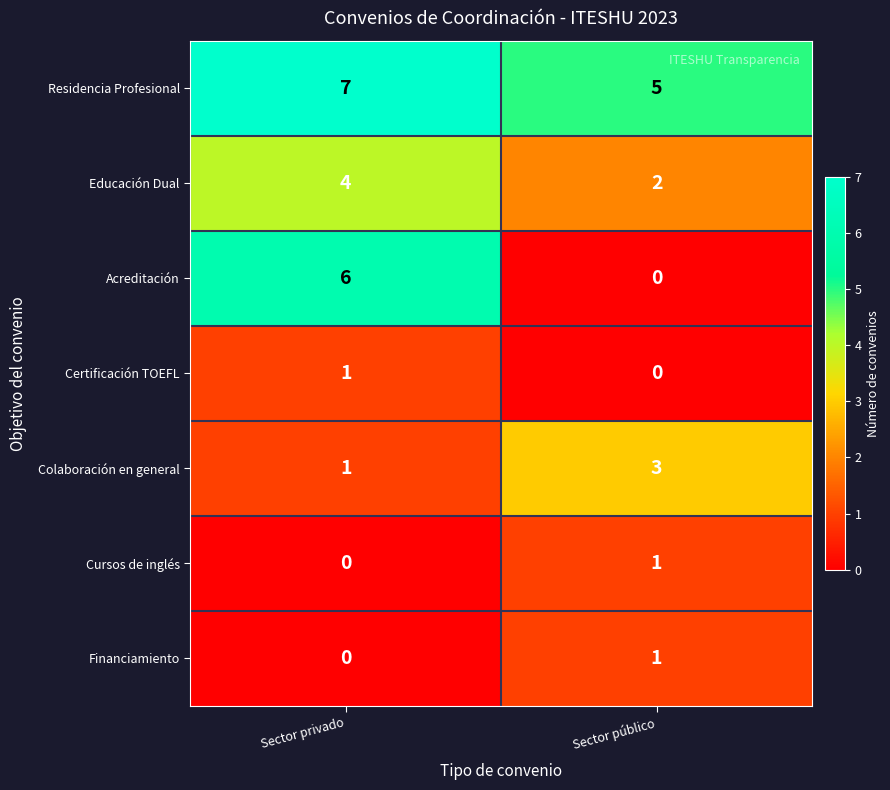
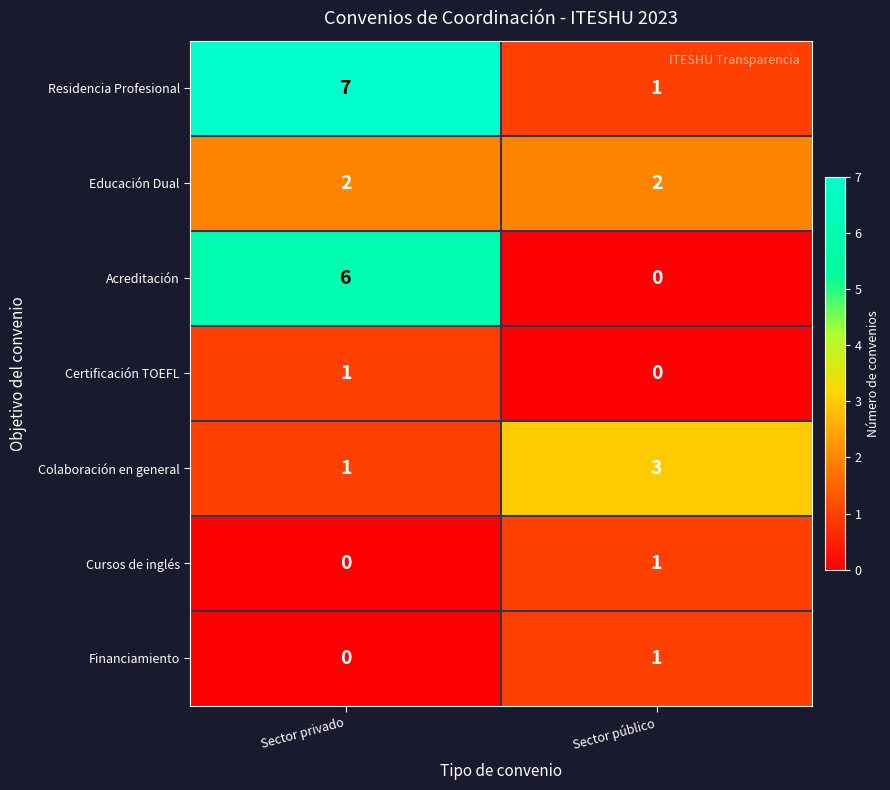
  {
    "Residencia Profesional": {
      "Sector privado": 7,
-     "Sector público": 5
+     "Sector público": 1
    },
    "Educación Dual": {
-     "Sector privado": 4,
+     "Sector privado": 2,
      "Sector público": 2
    },
    "Acreditación": {
      "Sector privado": 6,
      "Sector público": 0
    },
    "Certificación TOEFL": {
      "Sector privado": 1,
      "Sector público": 0
    },
    "Colaboración en general": {
      "Sector privado": 1,
      "Sector público": 3
    },
    "Cursos de inglés": {
      "Sector privado": 0,
      "Sector público": 1
    },
    "Financiamiento": {
      "Sector privado": 0,
      "Sector público": 1
    }
  }
